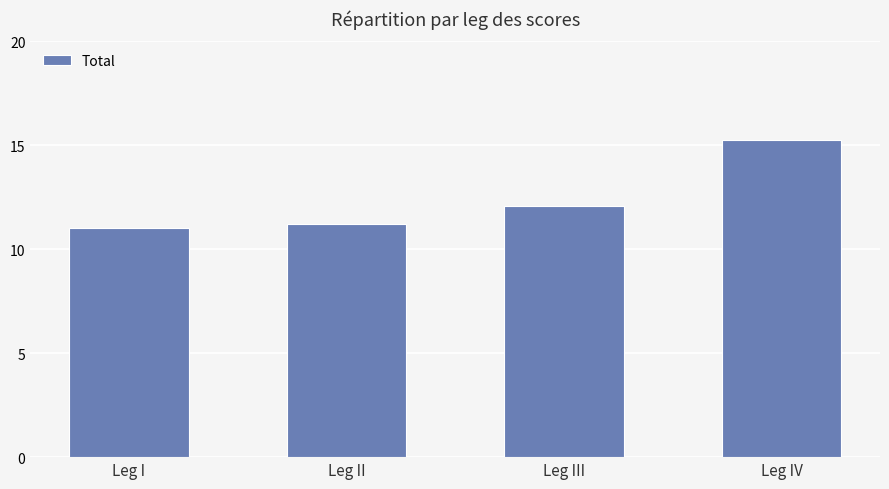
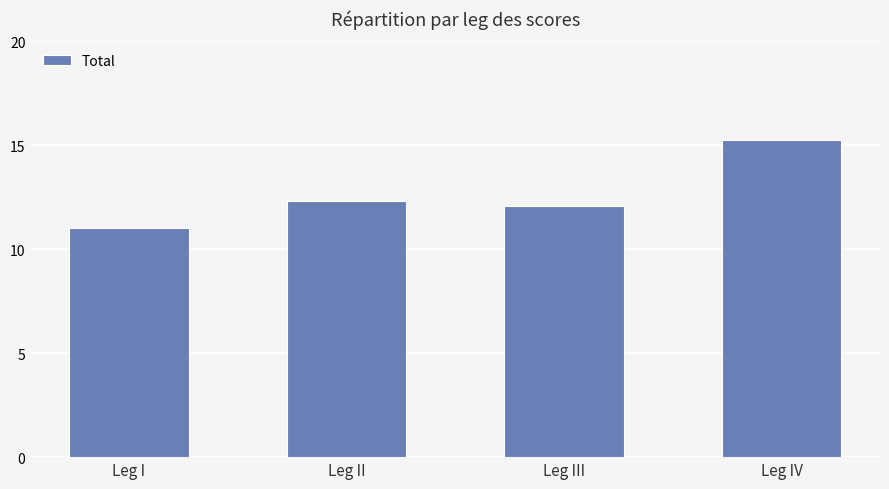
  {
    "Leg I": 11.0,
-   "Leg II": 11.2,
+   "Leg II": 12.3,
    "Leg III": 12.1,
    "Leg IV": 15.3
  }
